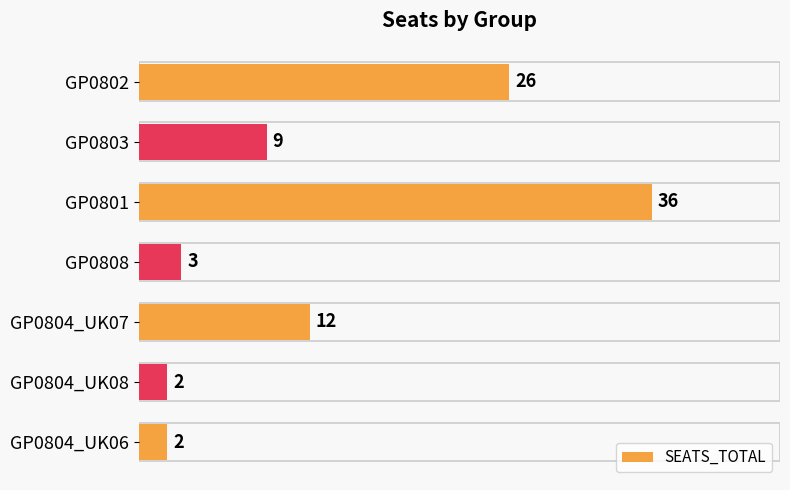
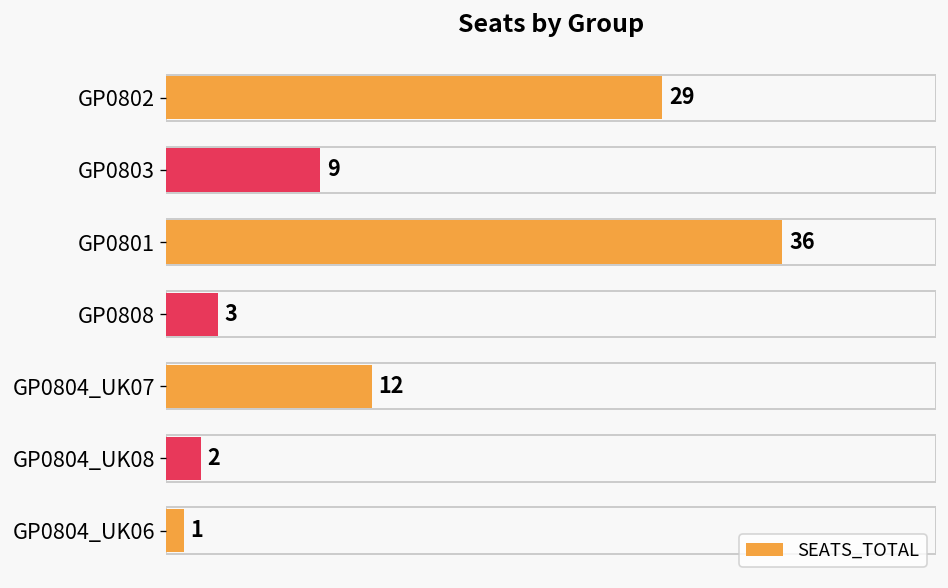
  {
-   "GP0802": 26,
+   "GP0802": 29,
    "GP0803": 9,
    "GP0801": 36,
    "GP0808": 3,
    "GP0804_UK07": 12,
    "GP0804_UK08": 2,
-   "GP0804_UK06": 2
+   "GP0804_UK06": 1
  }
